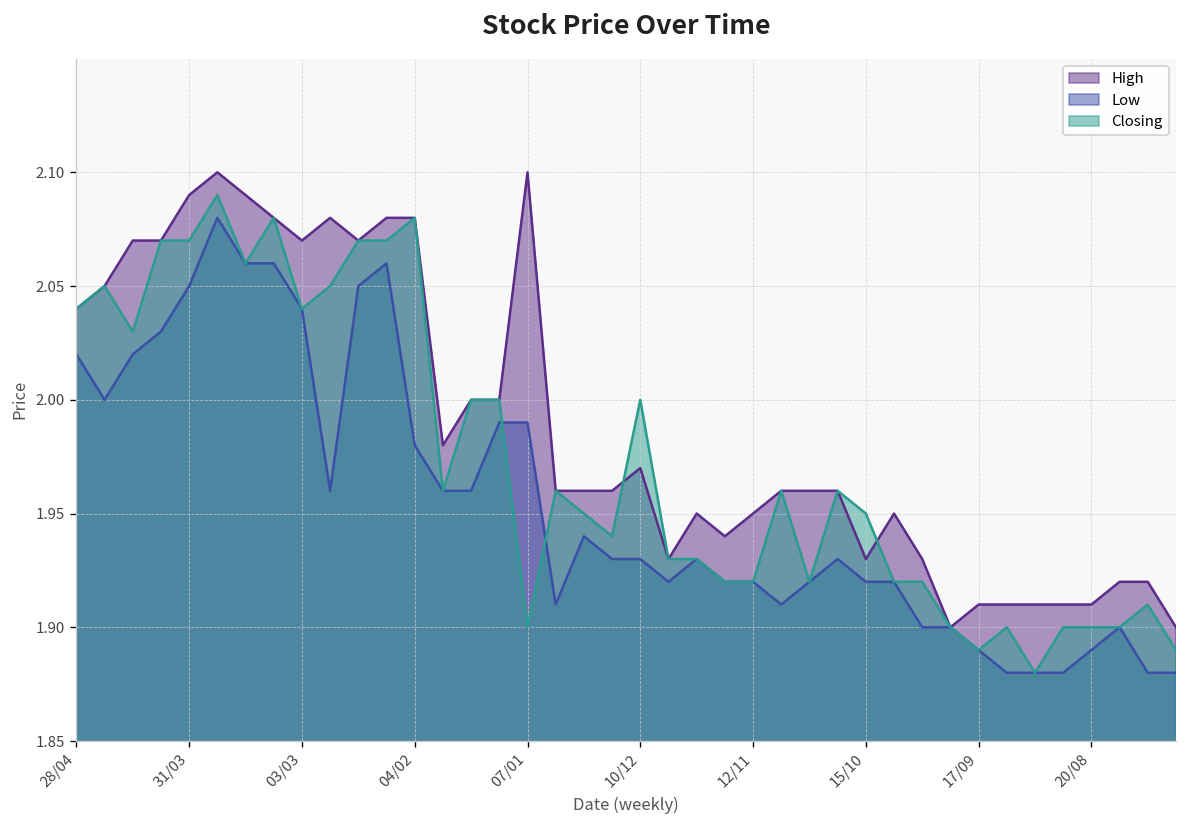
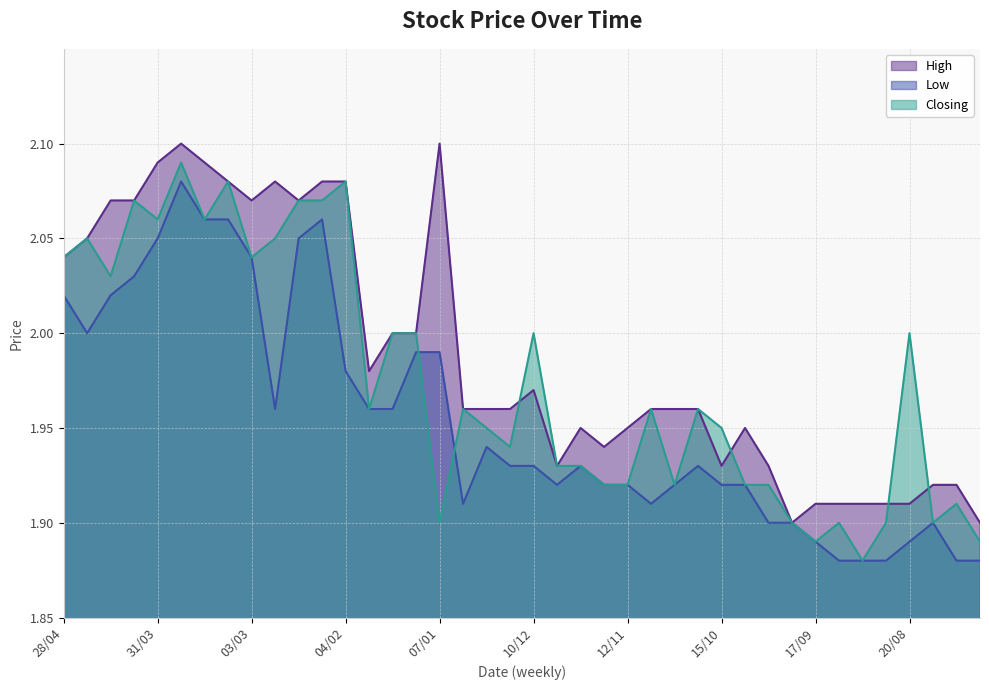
  {
    "Closing": {
-     "31/03": 2.07,
+     "31/03": 2.06,
      "07/01": 1.90,
      "10/12": 2.00,
      "15/10": 1.95,
-     "20/08": 1.9
+     "20/08": 2.0
    }
  }
